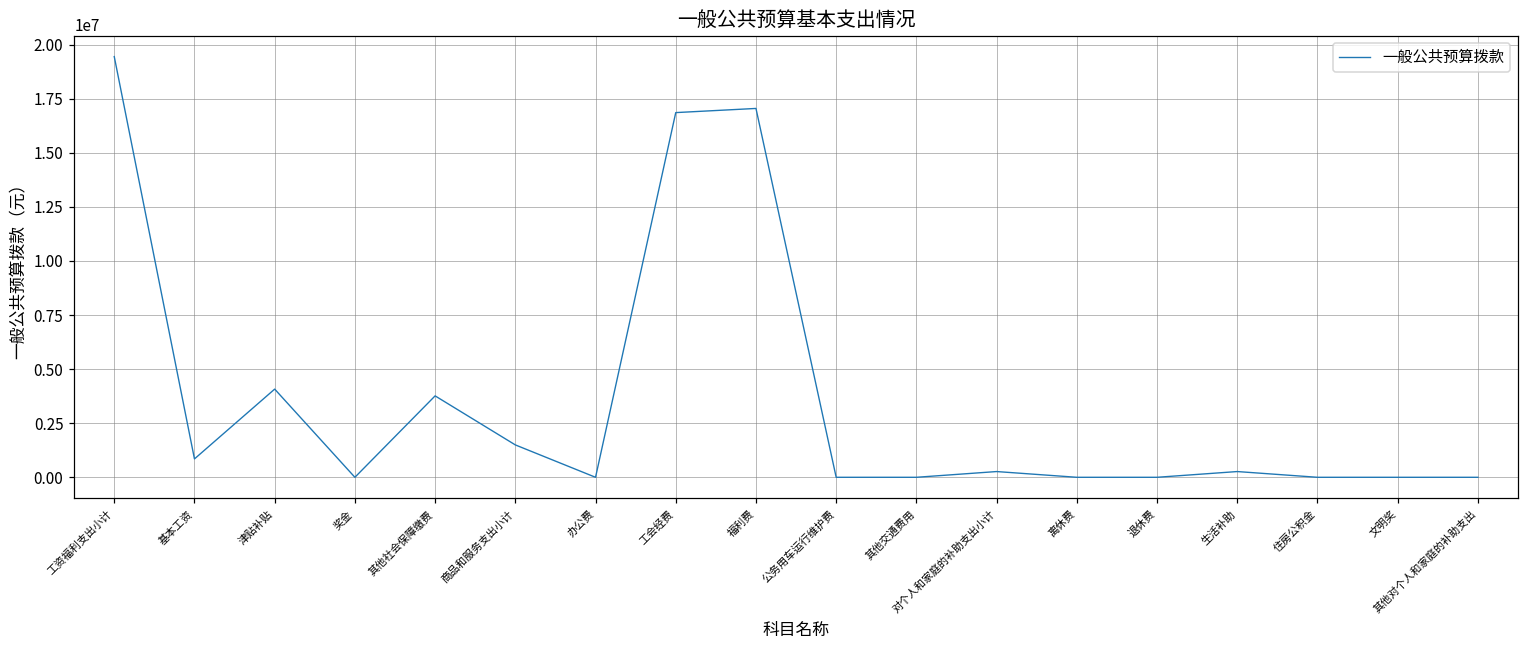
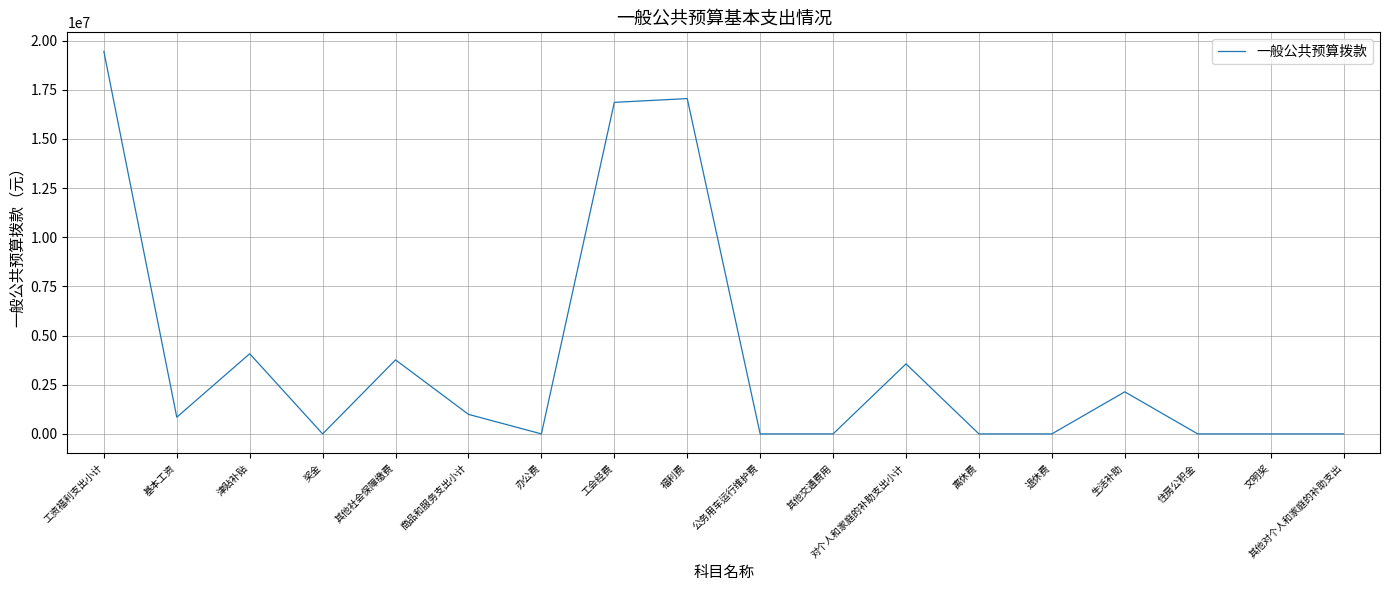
  {
    "工资福利支出小计": 19400000,
    "基本工资": 800000,
    "津贴补贴": 4100000,
    "奖金": 0,
    "其他社会保障缴费": 3800000,
-   "商品和服务支出小计": 1500000,
+   "商品和服务支出小计": 1000000,
    "办公费": 0,
    "工会经费": 16900000,
    "福利费": 17000000,
    "公务用车运行维护费": 0,
    "其他交通费用": 0,
-   "对个人和家庭的补助支出小计": 300000,
+   "对个人和家庭的补助支出小计": 3600000,
    "离休费": 0,
    "退休费": 0,
-   "生活补助": 300000,
+   "生活补助": 2100000,
    "住房公积金": 0,
    "文明奖": 0,
    "其他对个人和家庭的补助支出": 0
  }
